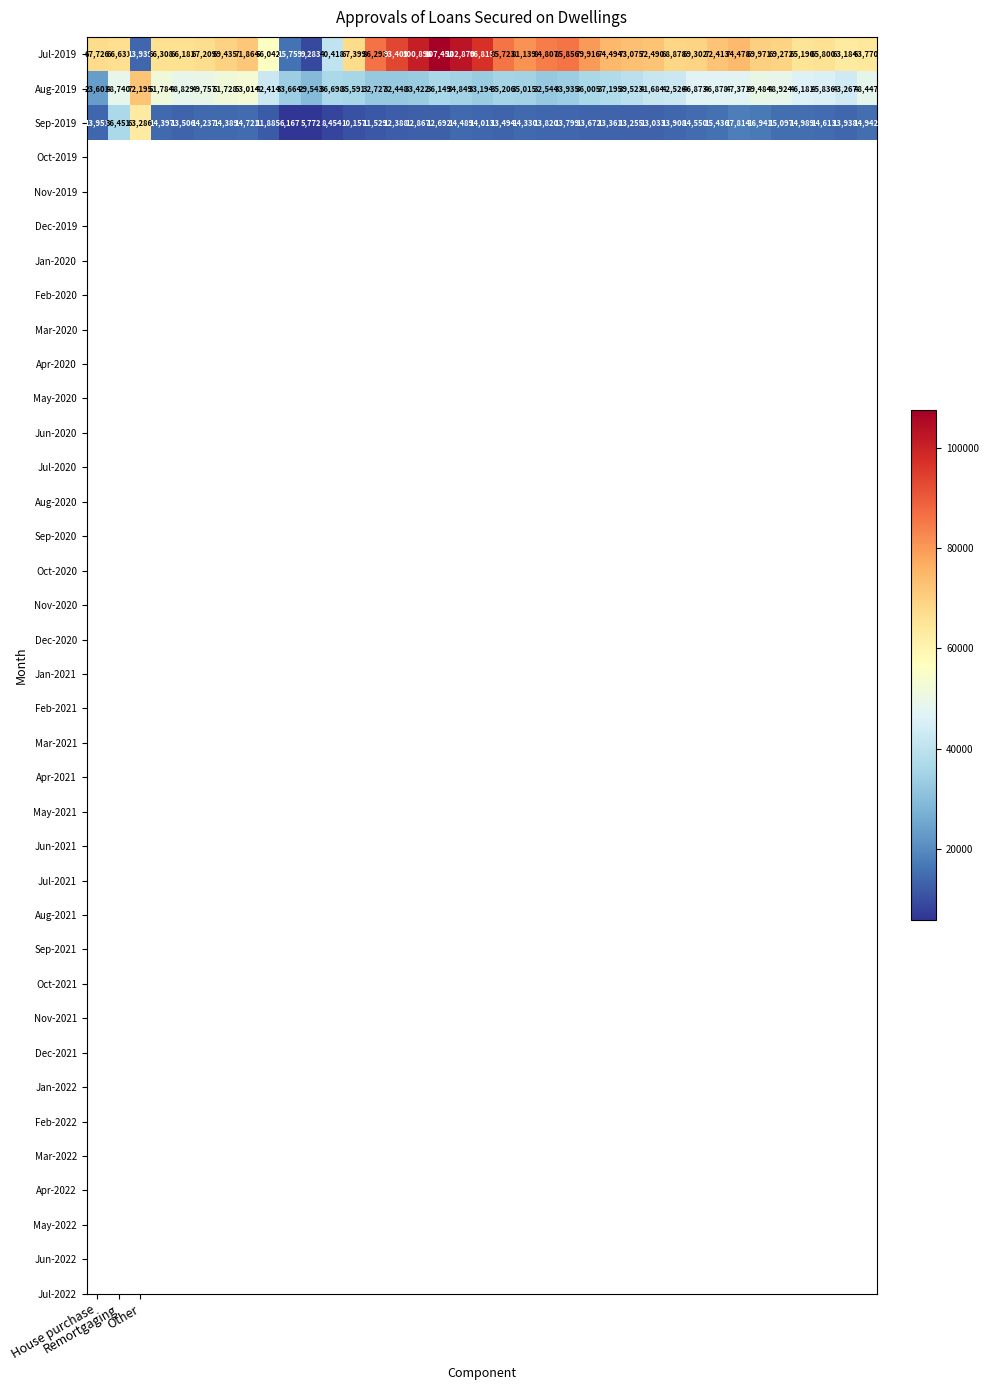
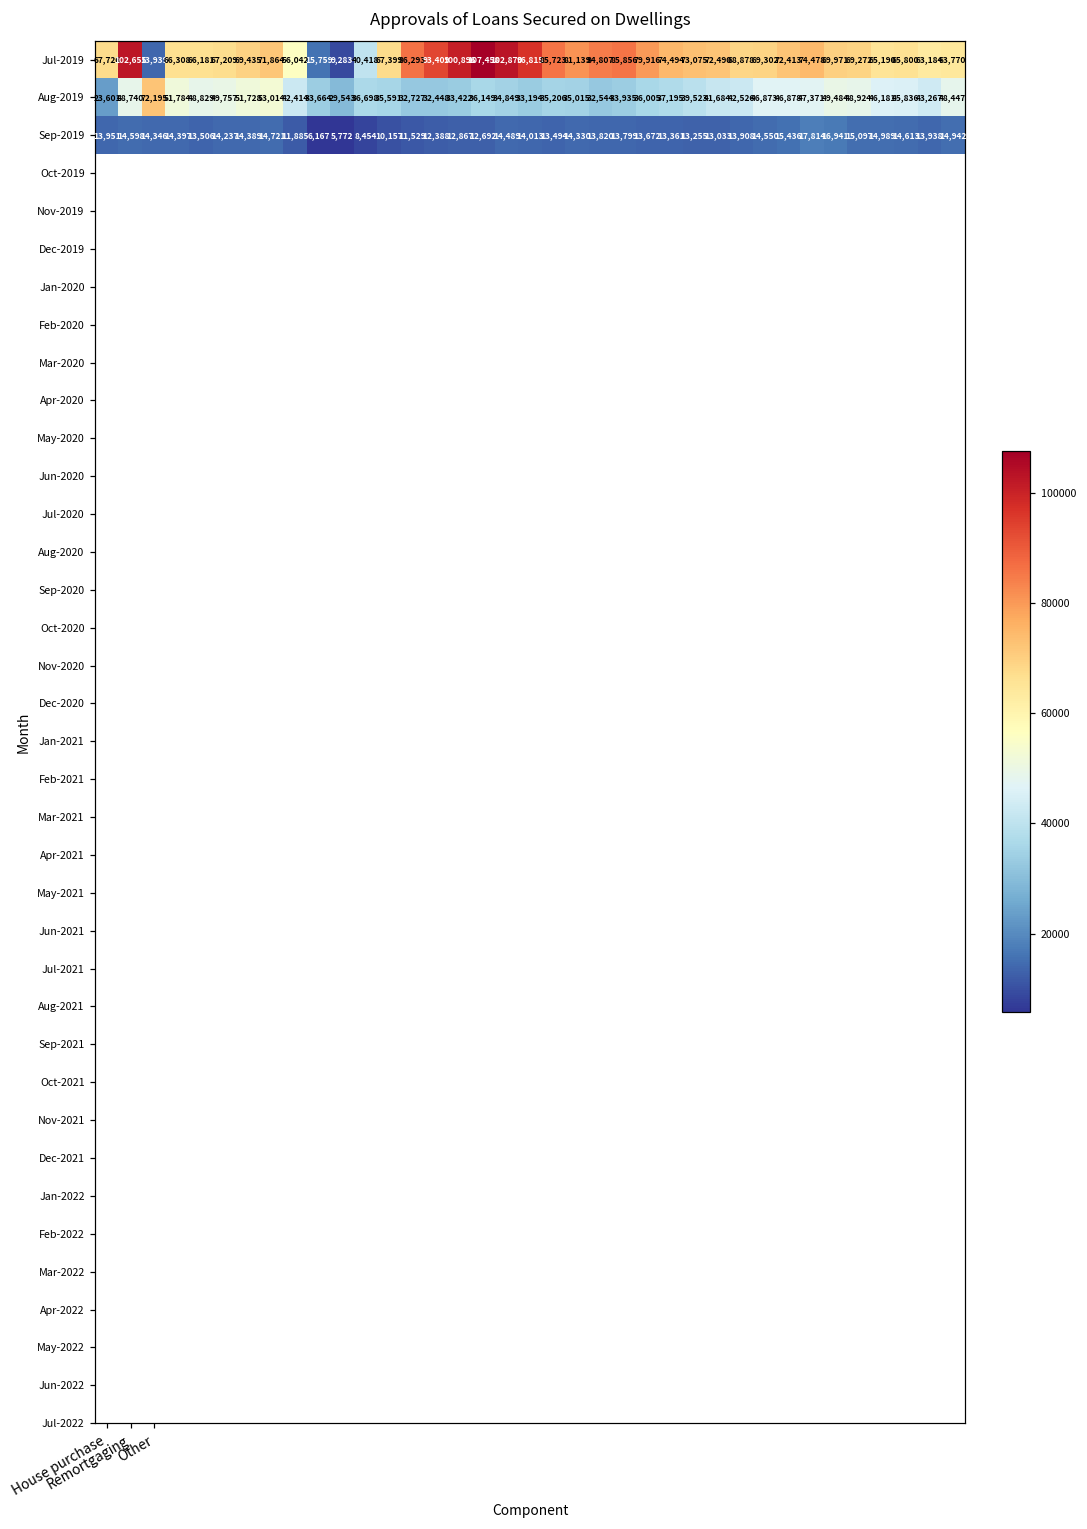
  {
    "Jul-2019": {
-     "Remortgaging": "66,631"
+     "Remortgaging": "102,655"
    },
    "Aug-2019": {
      "House purchase": "23,601",
      "Remortgaging": "48,740",
      "Other": "72,195"
    },
    "Sep-2019": {
      "House purchase": "13,951",
-     "Remortgaging": "36,451",
-     "Other": "63,286"
+     "Remortgaging": "14,598",
+     "Other": "14,346"
    }
  }
